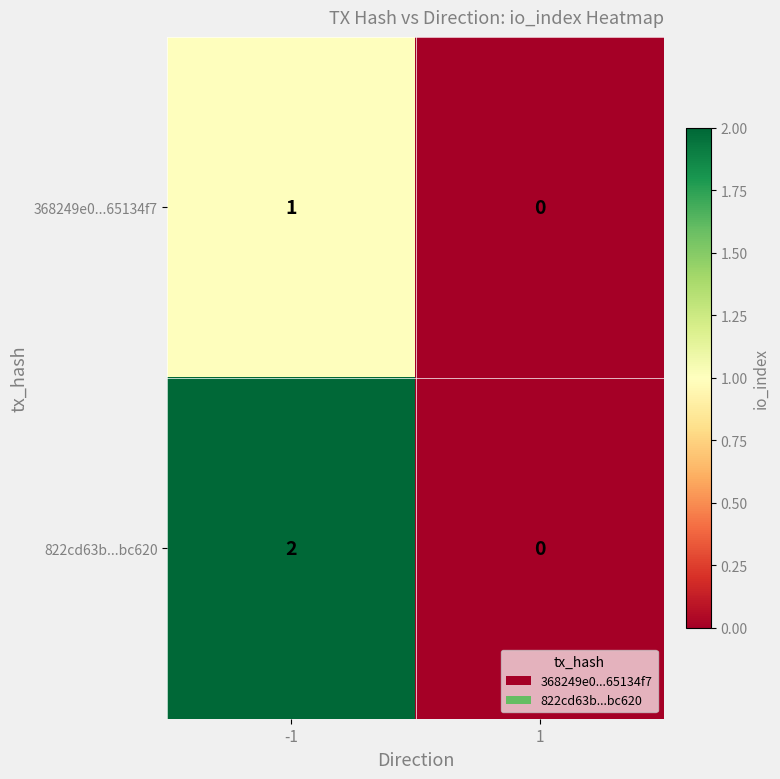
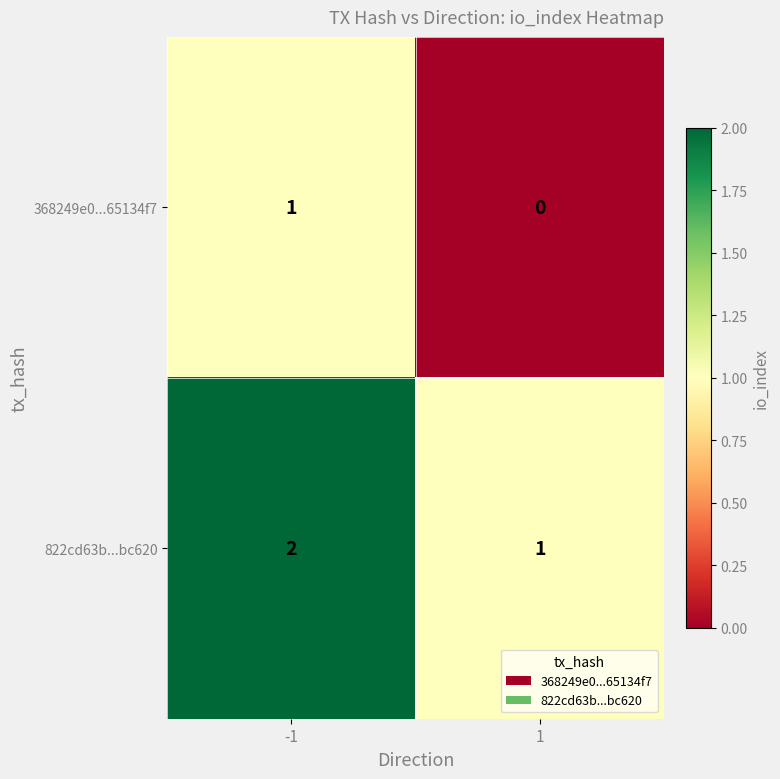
  {
    "368249e0...65134f7": {
      "-1": 1,
      "1": 0
    },
    "822cd63b...bc620": {
      "-1": 2,
-     "1": 0
+     "1": 1
    }
  }
